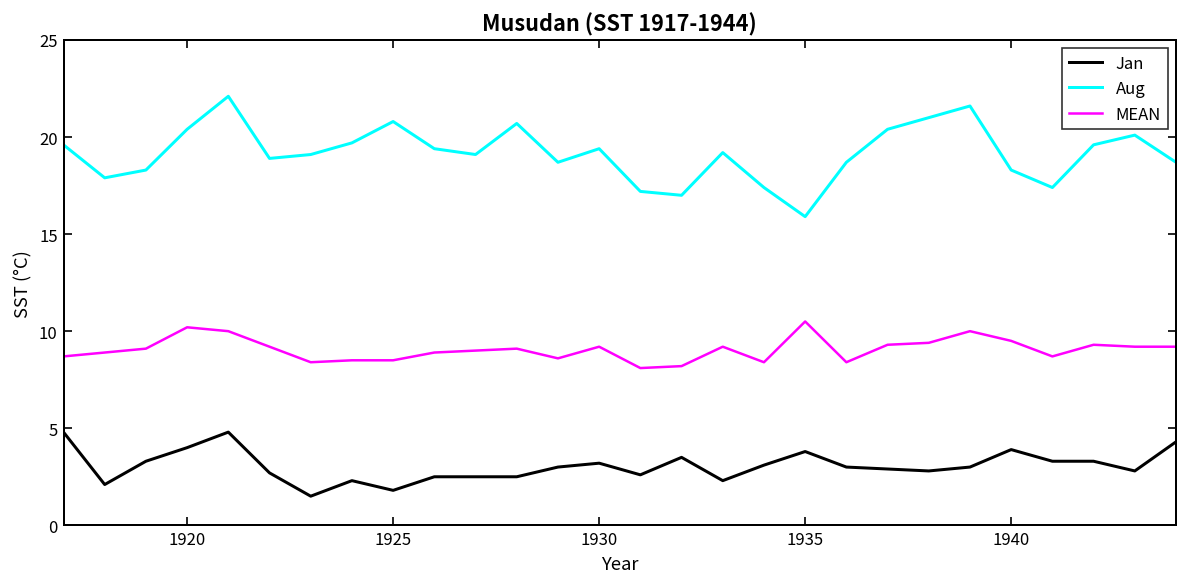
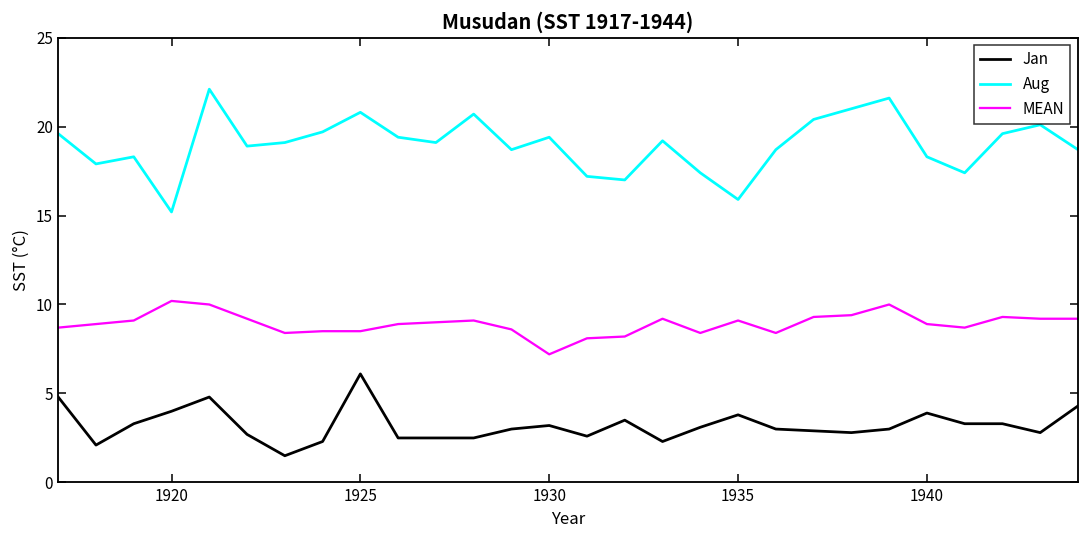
  {
    "Jan": {
      "1920": 4.0,
-     "1925": 1.8,
+     "1925": 6.1,
      "1930": 3.2,
      "1935": 3.8,
      "1940": 3.9
    },
    "Aug": {
-     "1920": 20.4,
+     "1920": 15.2,
      "1925": 20.8,
      "1930": 19.4,
      "1935": 15.9,
      "1940": 18.3
    },
    "MEAN": {
      "1920": 10.2,
      "1925": 8.5,
-     "1930": 9.2,
-     "1935": 10.5,
-     "1940": 9.5
+     "1930": 7.2,
+     "1935": 9.1,
+     "1940": 8.9
    }
  }
